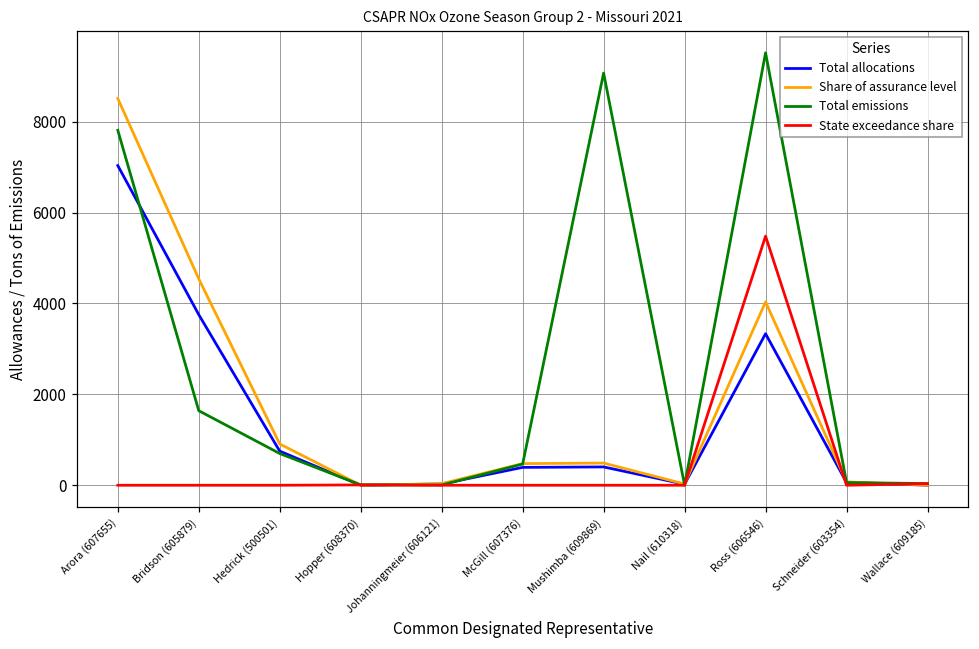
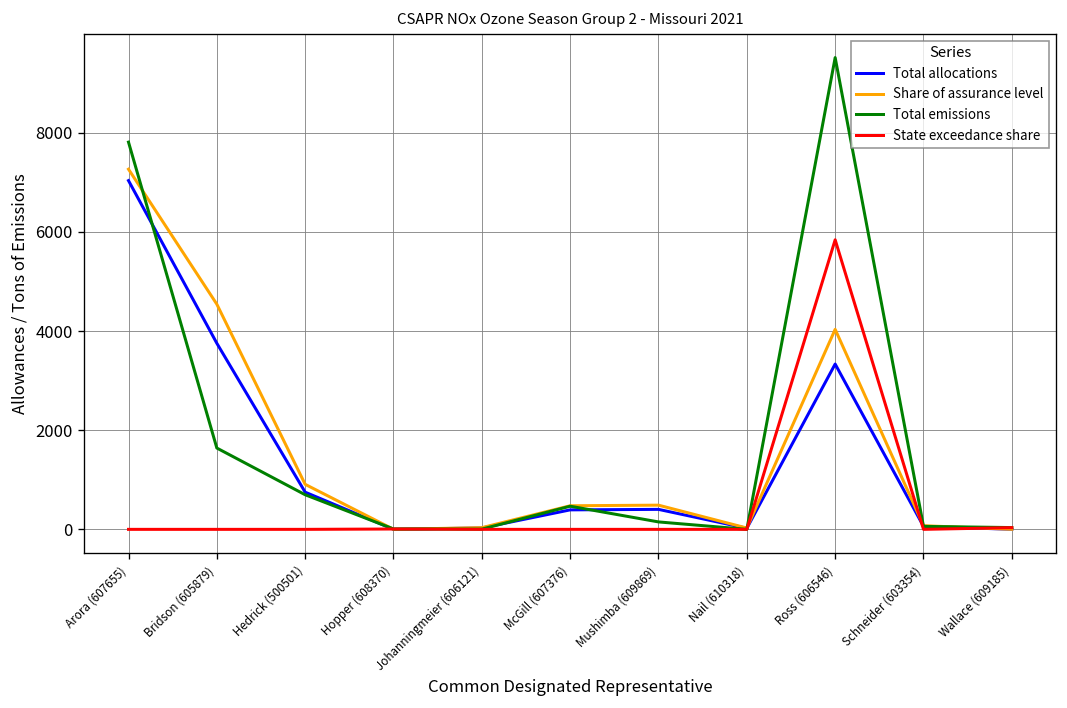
  {
    "Total allocations": {
      "Arora (607655)": 7000,
      "Bridson (605879)": 3800,
      "McGill (607376)": 400,
      "Mushimba (609869)": 400,
      "Ross (606546)": 3300
    },
    "Share of assurance level": {
-     "Arora (607655)": 8500,
+     "Arora (607655)": 7300,
      "Bridson (605879)": 4500,
      "Hedrick (500501)": 900,
      "Mushimba (609869)": 500,
      "Ross (606546)": 4000
    },
    "Total emissions": {
      "Arora (607655)": 7800,
      "Bridson (605879)": 1600,
-     "Mushimba (609869)": 9100,
+     "Mushimba (609869)": 200,
      "Ross (606546)": 9500
    },
    "State exceedance share": {
      "Arora (607655)": 0,
      "Bridson (605879)": 0,
      "Hedrick (500501)": 0,
      "McGill (607376)": 0,
      "Mushimba (609869)": 0,
-     "Ross (606546)": 5500
+     "Ross (606546)": 5800
    }
  }
